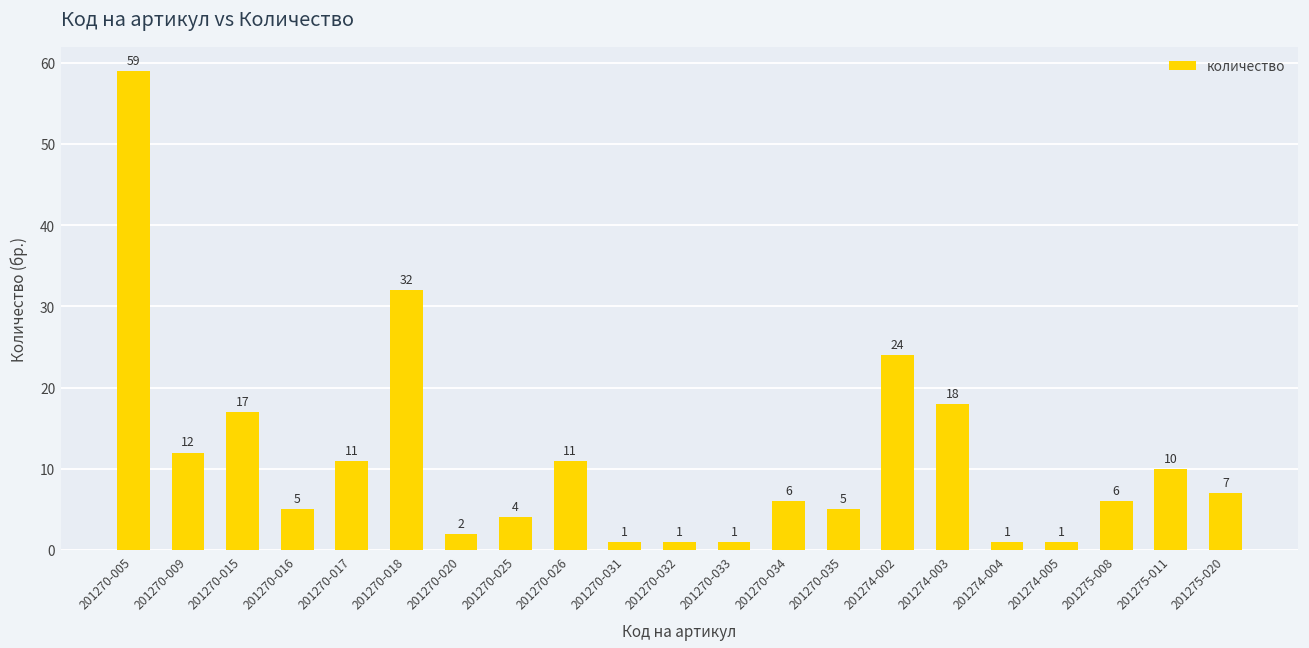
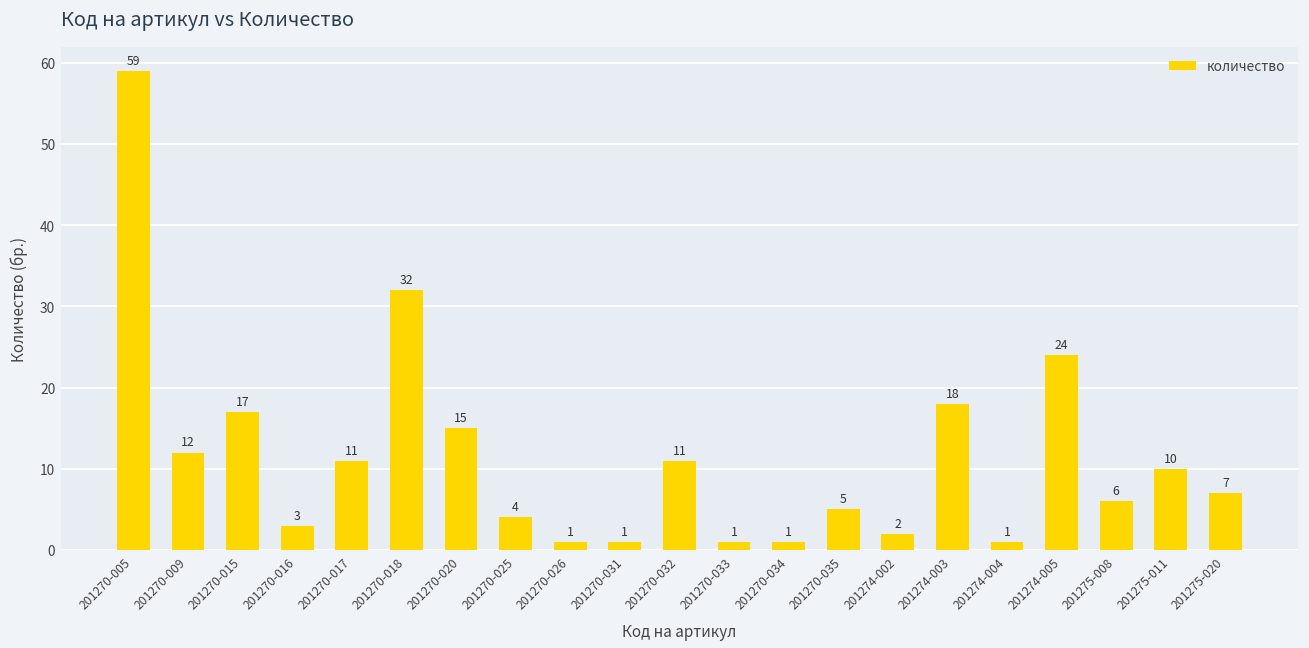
  {
    "201270-005": 59,
    "201270-009": 12,
    "201270-015": 17,
-   "201270-016": 5,
+   "201270-016": 3,
    "201270-017": 11,
    "201270-018": 32,
-   "201270-020": 2,
+   "201270-020": 15,
    "201270-025": 4,
-   "201270-026": 11,
+   "201270-026": 1,
    "201270-031": 1,
-   "201270-032": 1,
+   "201270-032": 11,
    "201270-033": 1,
-   "201270-034": 6,
+   "201270-034": 1,
    "201270-035": 5,
-   "201274-002": 24,
+   "201274-002": 2,
    "201274-003": 18,
    "201274-004": 1,
-   "201274-005": 1,
+   "201274-005": 24,
    "201275-008": 6,
    "201275-011": 10,
    "201275-020": 7
  }
